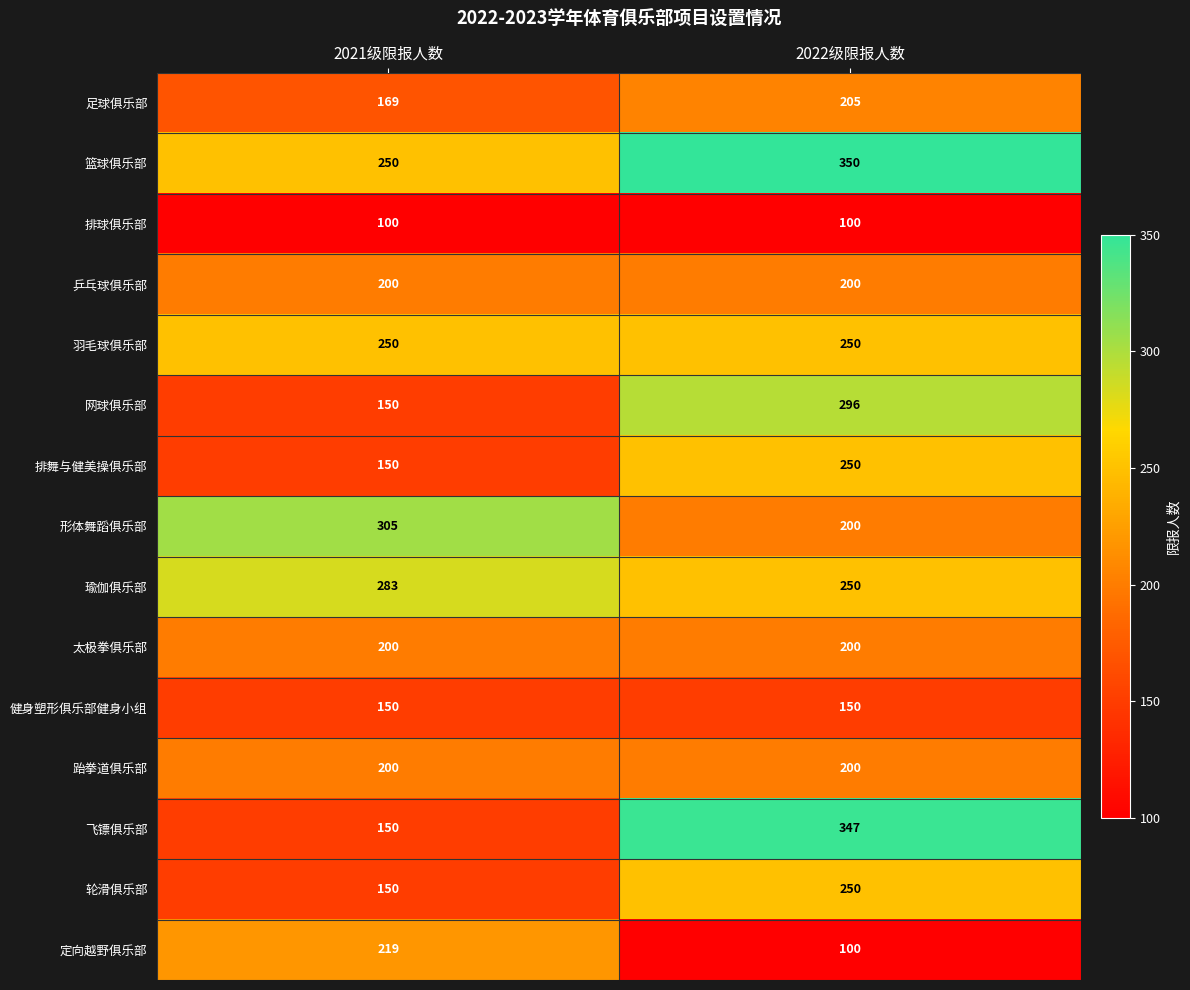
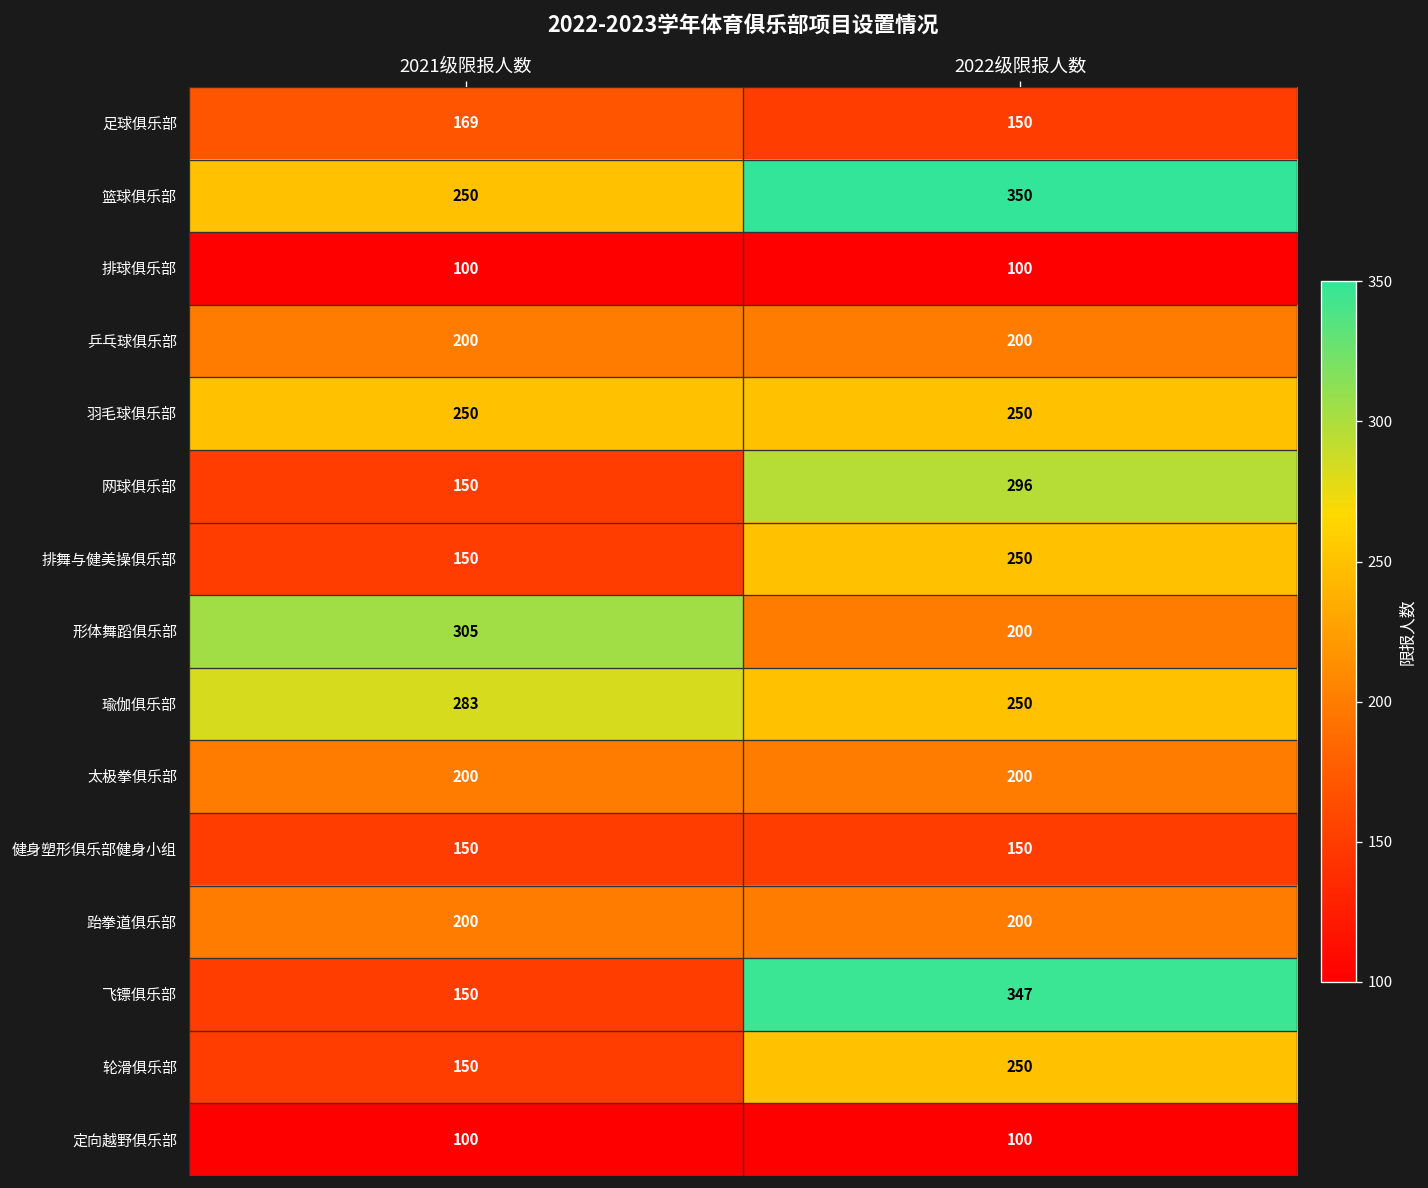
  {
    "足球俱乐部": {
      "2021级限报人数": 169,
-     "2022级限报人数": 205
+     "2022级限报人数": 150
    },
    "篮球俱乐部": {
      "2021级限报人数": 250,
      "2022级限报人数": 350
    },
    "排球俱乐部": {
      "2021级限报人数": 100,
      "2022级限报人数": 100
    },
    "乒乓球俱乐部": {
      "2021级限报人数": 200,
      "2022级限报人数": 200
    },
    "羽毛球俱乐部": {
      "2021级限报人数": 250,
      "2022级限报人数": 250
    },
    "网球俱乐部": {
      "2021级限报人数": 150,
      "2022级限报人数": 296
    },
    "排舞与健美操俱乐部": {
      "2021级限报人数": 150,
      "2022级限报人数": 250
    },
    "形体舞蹈俱乐部": {
      "2021级限报人数": 305,
      "2022级限报人数": 200
    },
    "瑜伽俱乐部": {
      "2021级限报人数": 283,
      "2022级限报人数": 250
    },
    "太极拳俱乐部": {
      "2021级限报人数": 200,
      "2022级限报人数": 200
    },
    "健身塑形俱乐部健身小组": {
      "2021级限报人数": 150,
      "2022级限报人数": 150
    },
    "跆拳道俱乐部": {
      "2021级限报人数": 200,
      "2022级限报人数": 200
    },
    "飞镖俱乐部": {
      "2021级限报人数": 150,
      "2022级限报人数": 347
    },
    "轮滑俱乐部": {
      "2021级限报人数": 150,
      "2022级限报人数": 250
    },
    "定向越野俱乐部": {
-     "2021级限报人数": 219,
+     "2021级限报人数": 100,
      "2022级限报人数": 100
    }
  }
